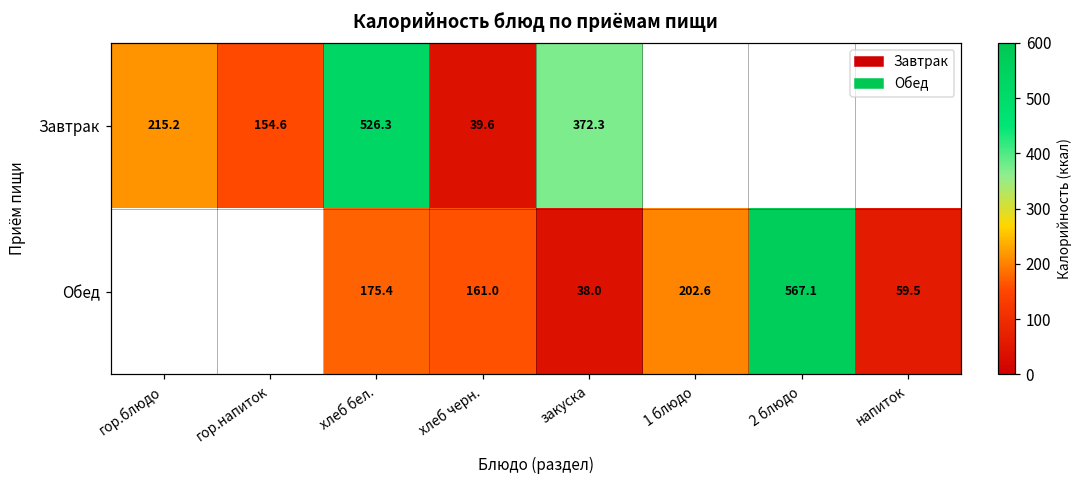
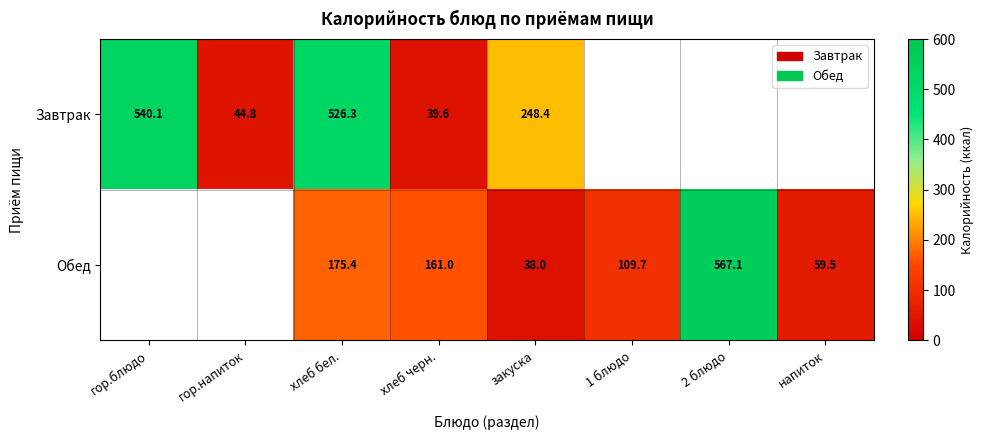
  {
    "Завтрак": {
-     "гор.блюдо": 215.2,
-     "гор.напиток": 154.6,
+     "гор.блюдо": 540.1,
+     "гор.напиток": 44.8,
      "хлеб бел.": 526.3,
      "хлеб черн.": 39.6,
-     "закуска": 372.3
+     "закуска": 248.4
    },
    "Обед": {
      "хлеб бел.": 175.4,
      "хлеб черн.": 161.0,
      "закуска": 38.0,
-     "1 блюдо": 202.6,
+     "1 блюдо": 109.7,
      "2 блюдо": 567.1,
      "напиток": 59.5
    }
  }
